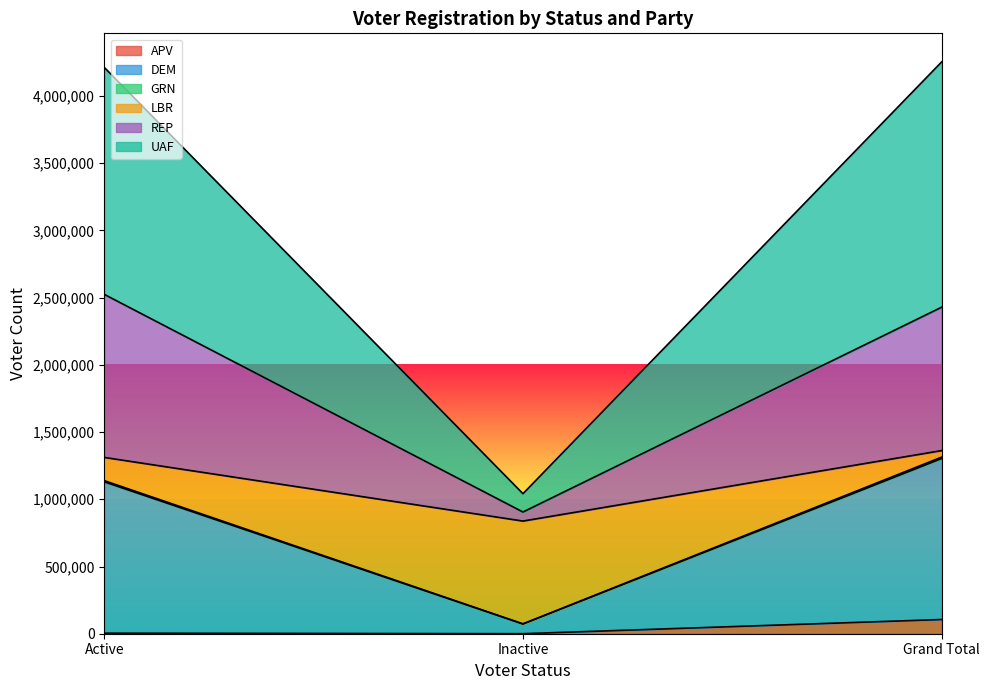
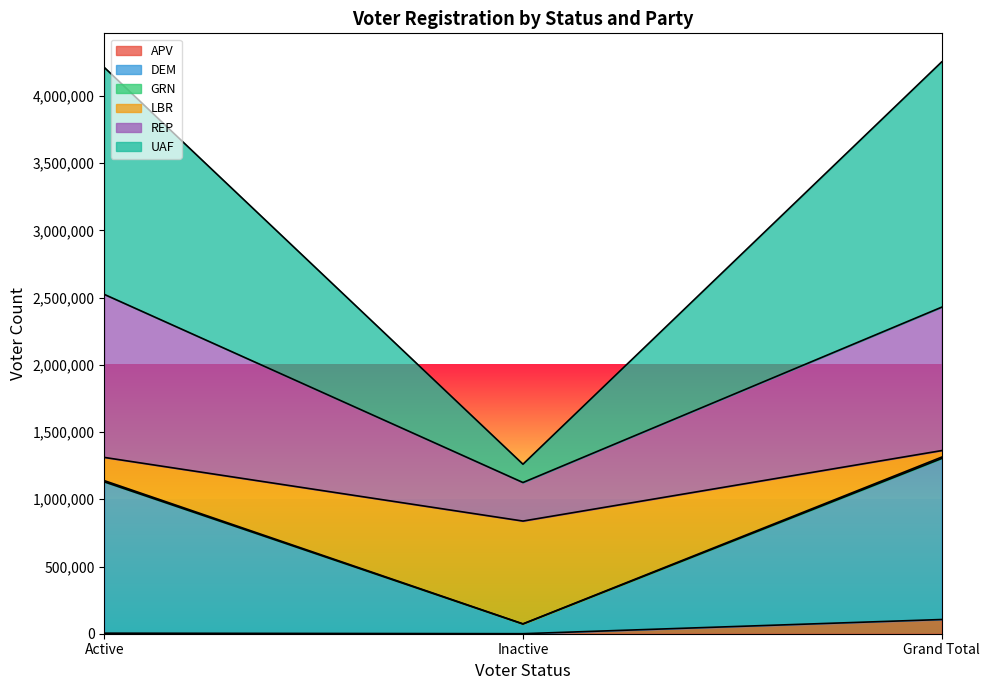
  {
    "APV": {
      "Active": "0",
      "Inactive": "0",
      "Grand Total": "110,000"
    },
    "LBR": {
      "Active": "170,000",
      "Inactive": "760,000",
      "Grand Total": "50,000"
    },
    "REP": {
      "Active": "1,210,000",
-     "Inactive": "70,000",
+     "Inactive": "290,000",
      "Grand Total": "1,070,000"
    }
  }
